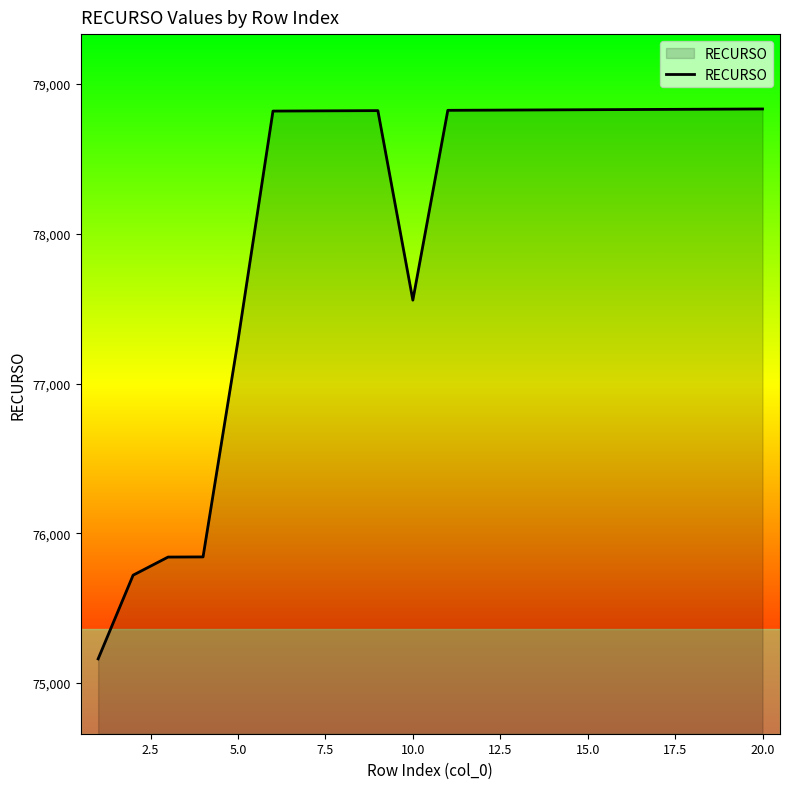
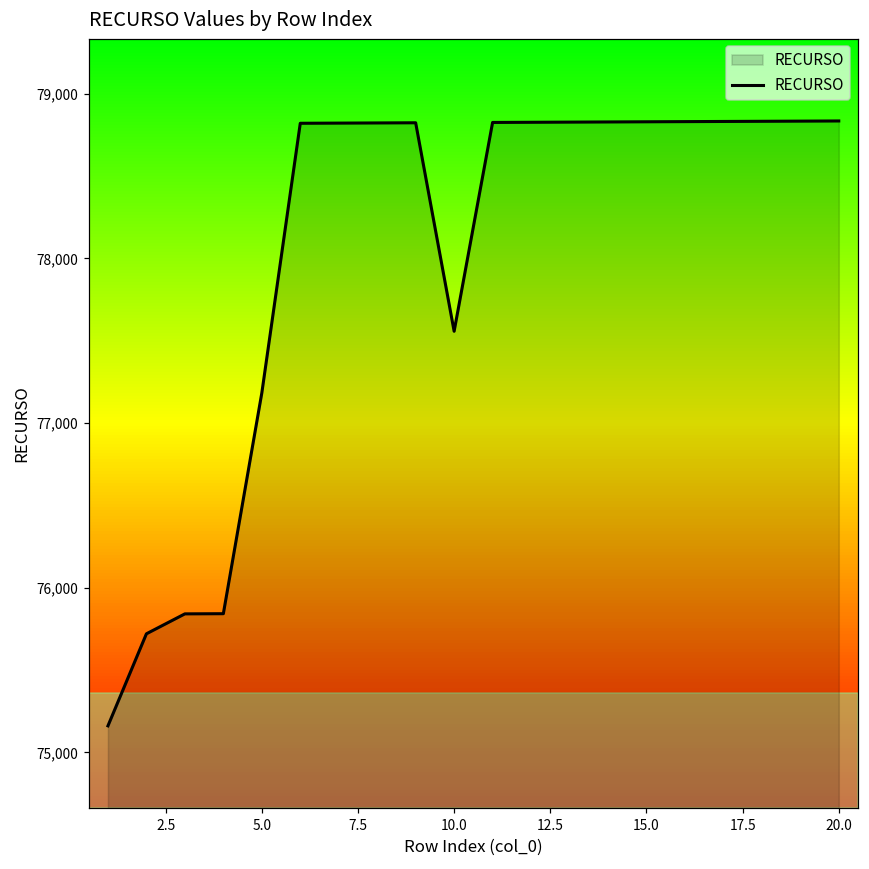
  {
-   "5.0": "77,290",
+   "5.0": "77,180",
    "10.0": "77,560",
    "15.0": "78,830",
    "20.0": "78,830"
  }
